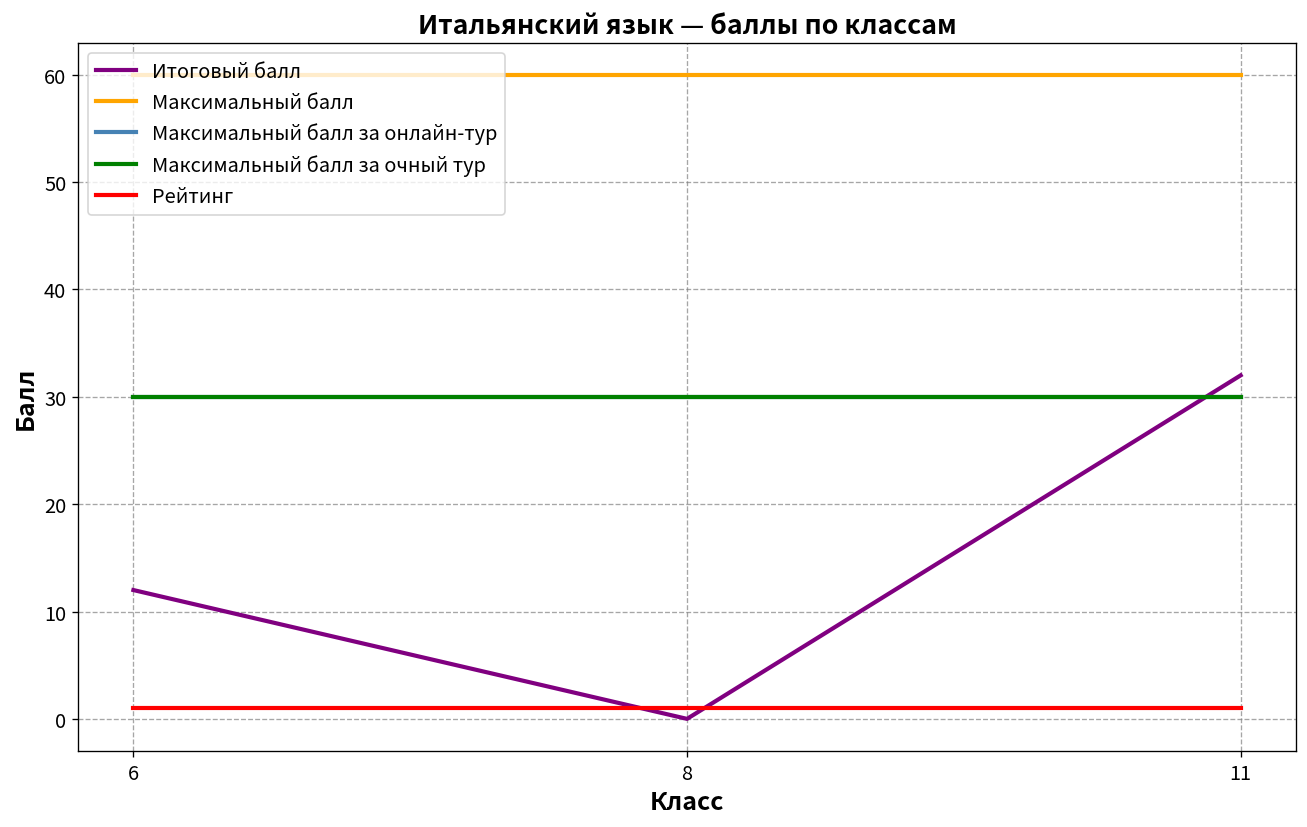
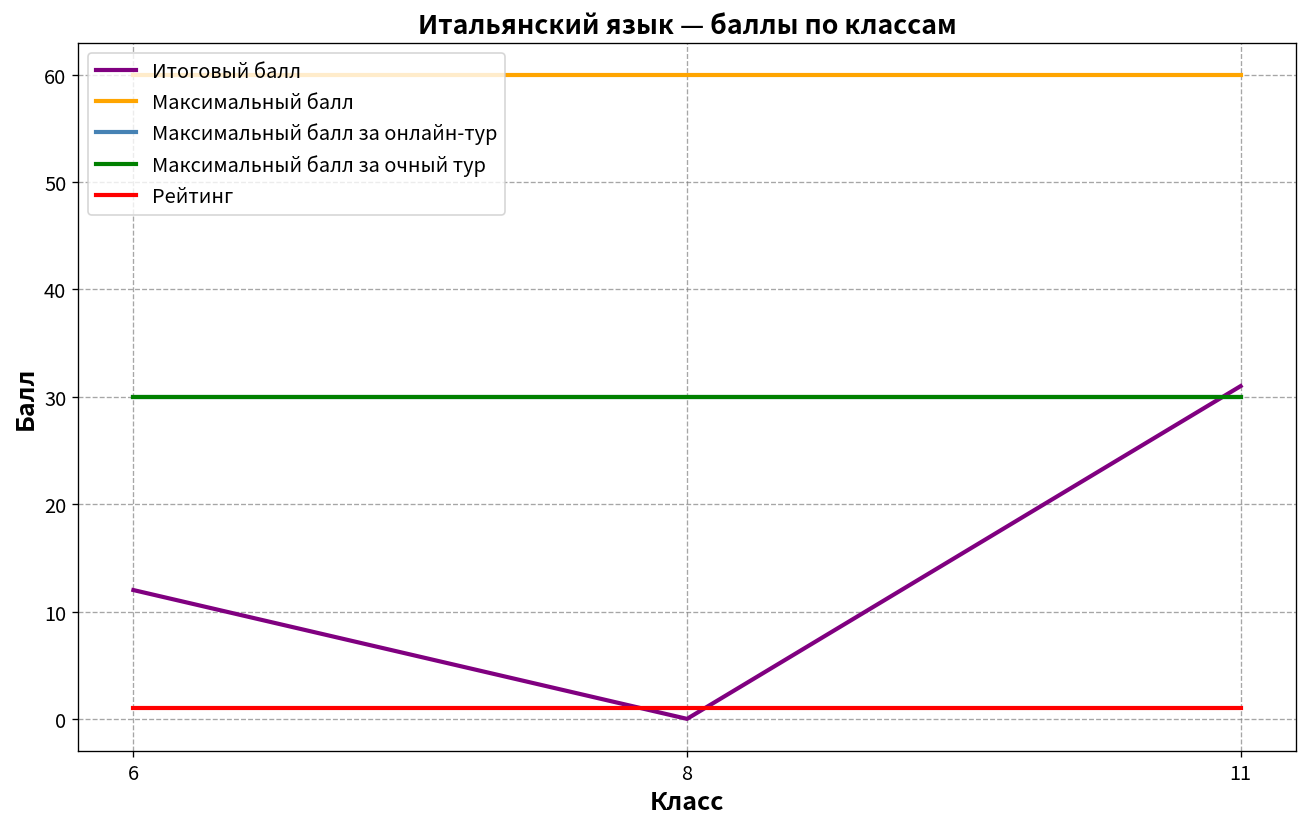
  {
    "Итоговый балл": {
      "6": 12,
      "8": 0,
-     "11": 32
+     "11": 31
    },
    "Максимальный балл": {
      "8": 60,
      "11": 60
    },
    "Максимальный балл за очный тур": {
      "6": 30,
      "8": 30,
      "11": 30
    },
    "Рейтинг": {
      "6": 1,
      "8": 1,
      "11": 1
    }
  }
